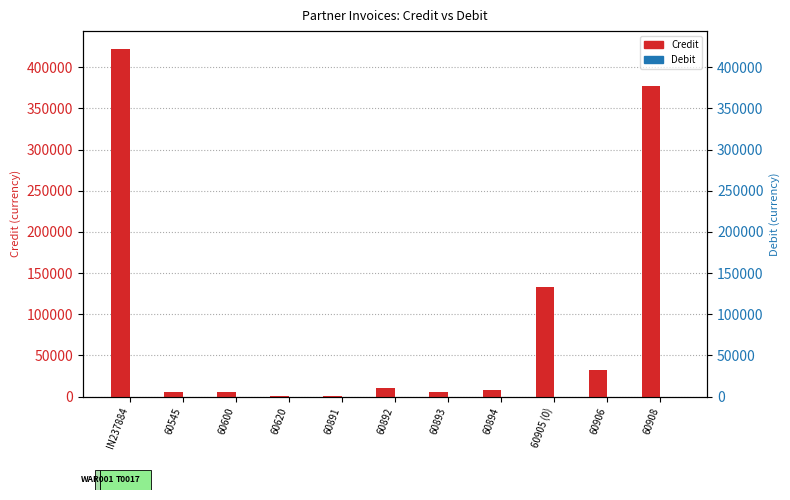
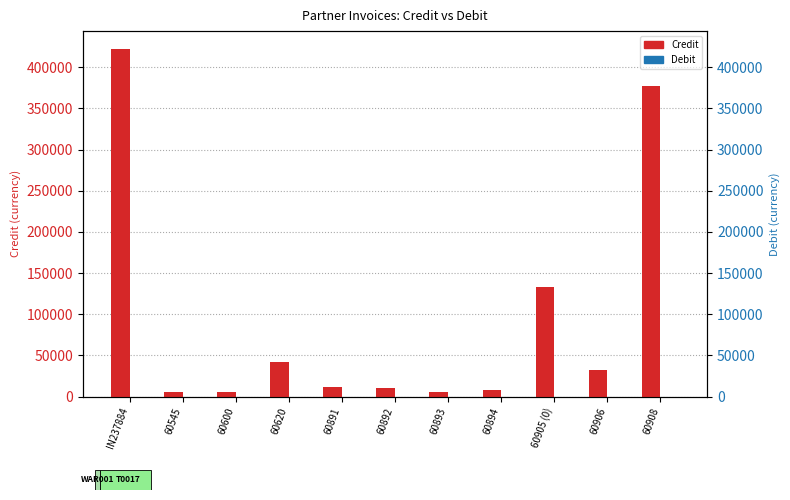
  {
    "Credit": {
      "IN237884": 420000,
      "60545": 10000,
      "60600": 10000,
-     "60620": 0,
-     "60891": 0,
+     "60620": 40000,
+     "60891": 10000,
      "60892": 10000,
      "60893": 10000,
      "60894": 10000,
      "60905 (0)": 130000,
      "60906": 30000,
      "60908": 380000
    },
    "Debit": {
      "IN237884": 0,
      "60545": 0,
      "60600": 0,
      "60620": 0,
      "60891": 0,
      "60892": 0,
      "60893": 0,
      "60894": 0,
      "60905 (0)": 0,
      "60906": 0,
      "60908": 0
    }
  }
